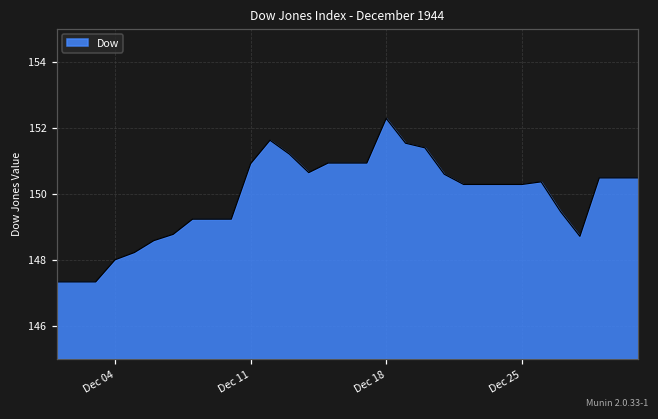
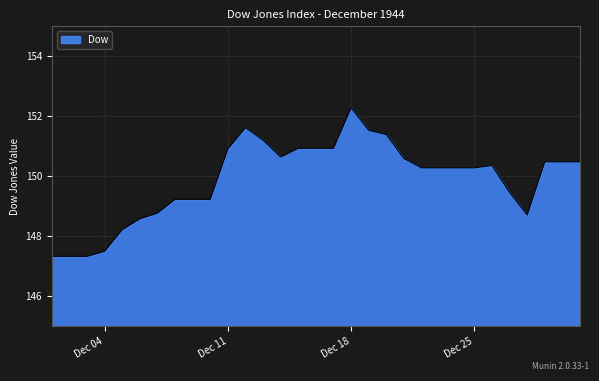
  {
-   "Dec 04": 148.0,
+   "Dec 04": 147.5,
    "Dec 11": 150.9,
    "Dec 18": 152.3,
    "Dec 25": 150.3
  }
